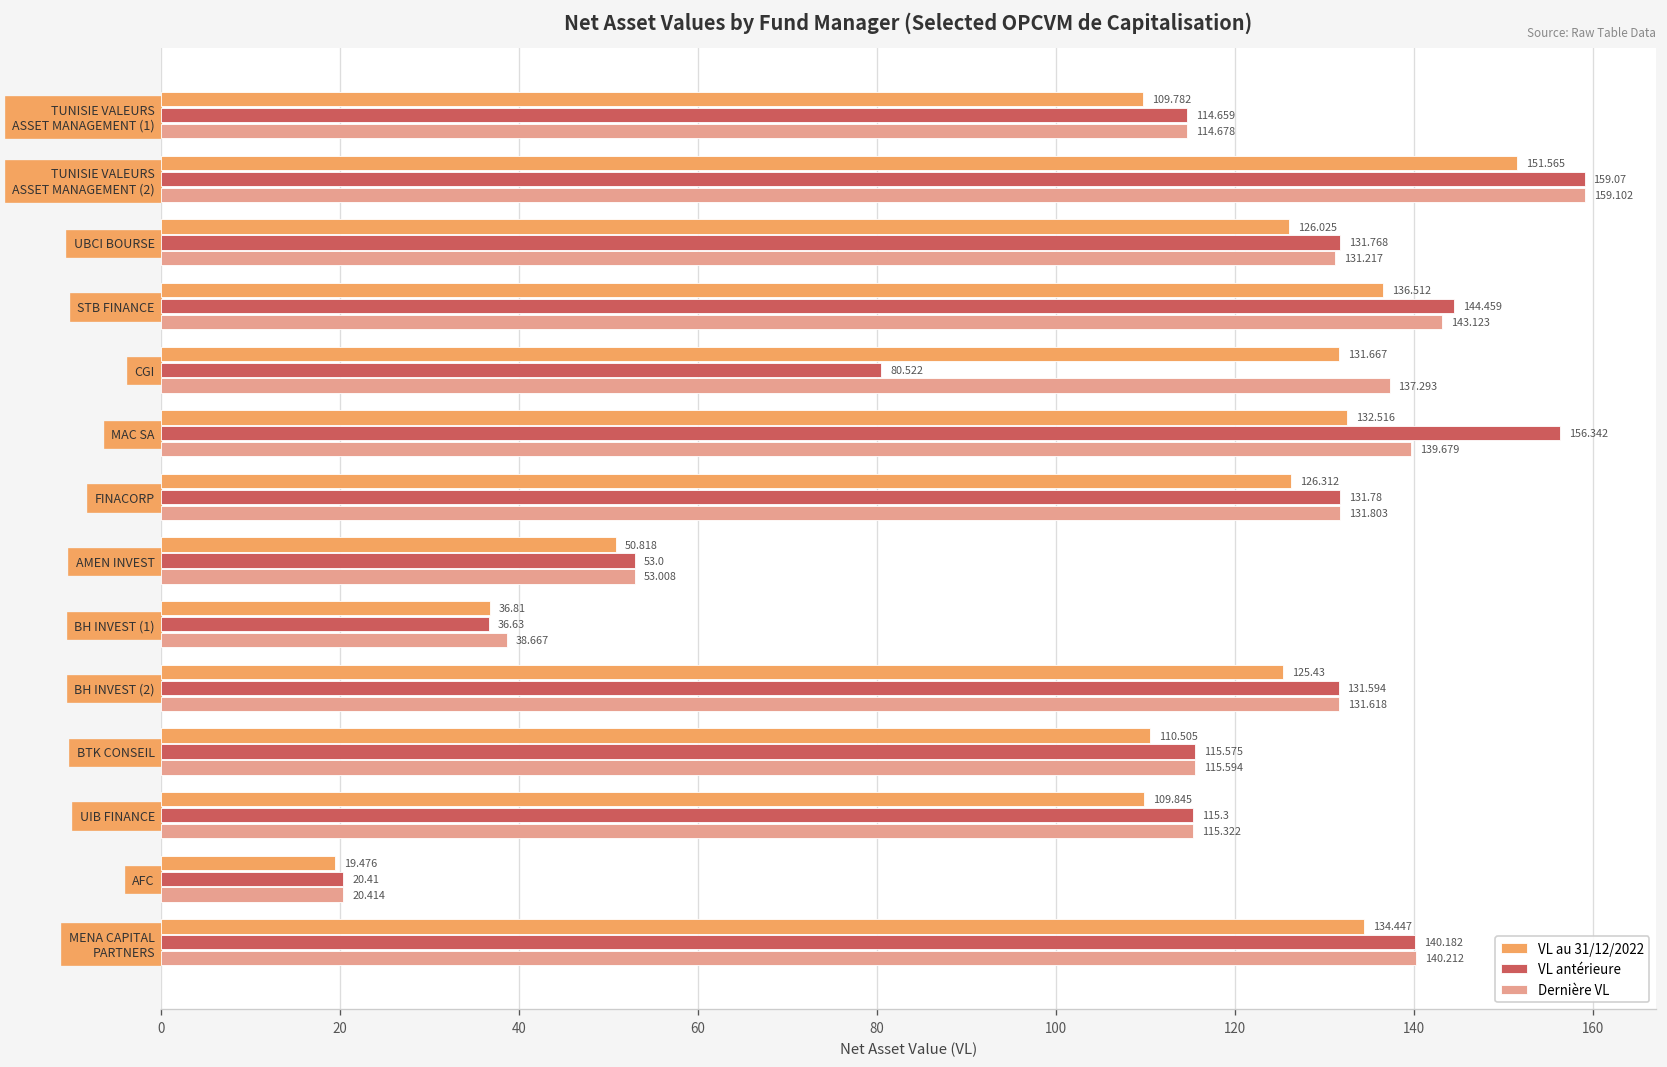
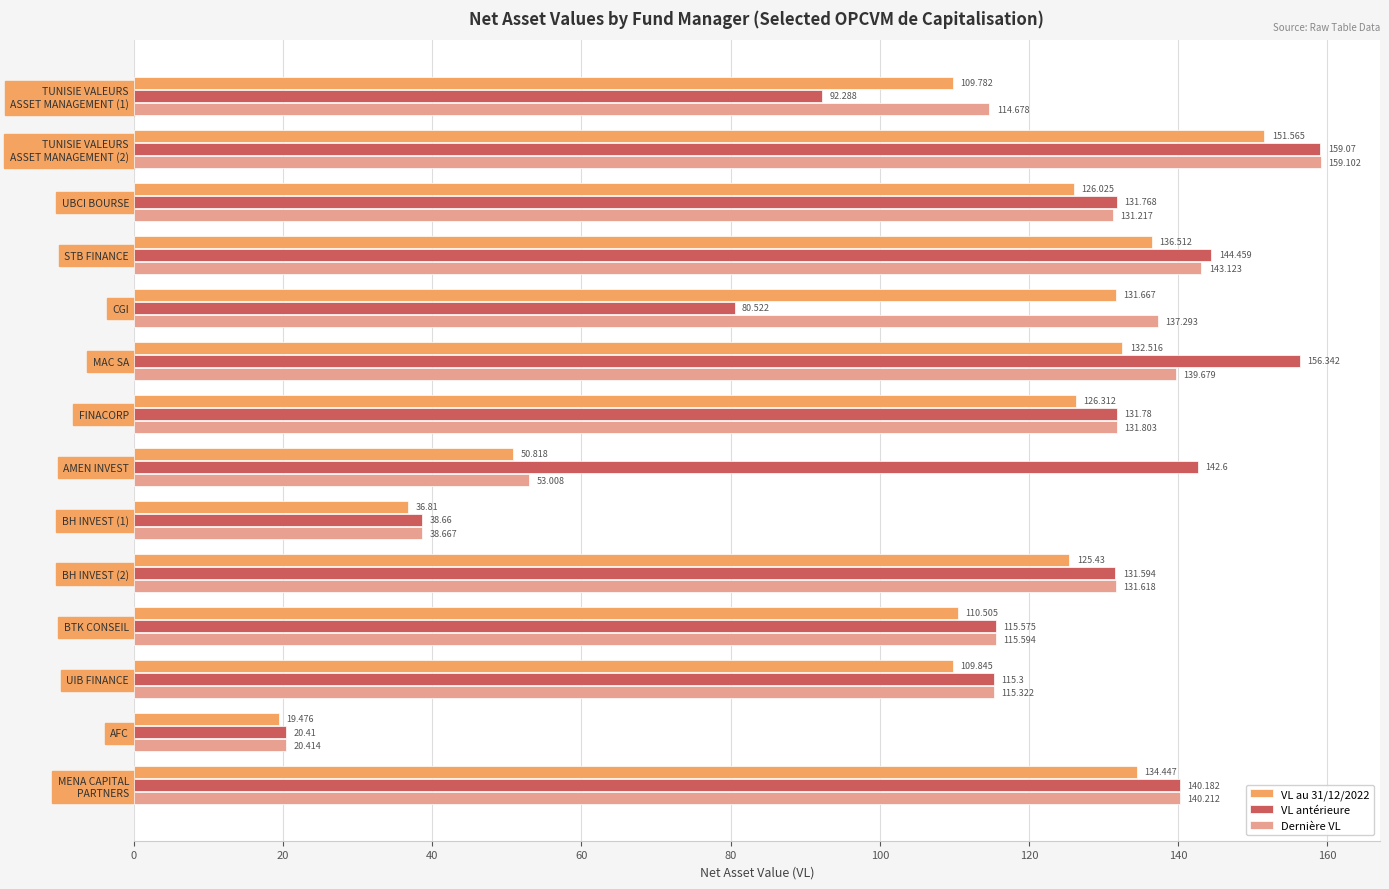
  {
    "VL antérieure": {
-     "TUNISIE VALEURS ASSET MANAGEMENT (1)": 114.659,
+     "TUNISIE VALEURS ASSET MANAGEMENT (1)": 92.288,
      "TUNISIE VALEURS ASSET MANAGEMENT (2)": 159.07,
      "UBCI BOURSE": 131.768,
      "STB FINANCE": 144.459,
      "CGI": 80.522,
      "MAC SA": 156.342,
      "FINACORP": 131.78,
-     "AMEN INVEST": 53.0,
-     "BH INVEST (1)": 36.63,
+     "AMEN INVEST": 142.6,
+     "BH INVEST (1)": 38.66,
      "BH INVEST (2)": 131.594,
      "BTK CONSEIL": 115.575,
      "UIB FINANCE": 115.3,
      "AFC": 20.41,
      "MENA CAPITAL PARTNERS": 140.182
    }
  }
